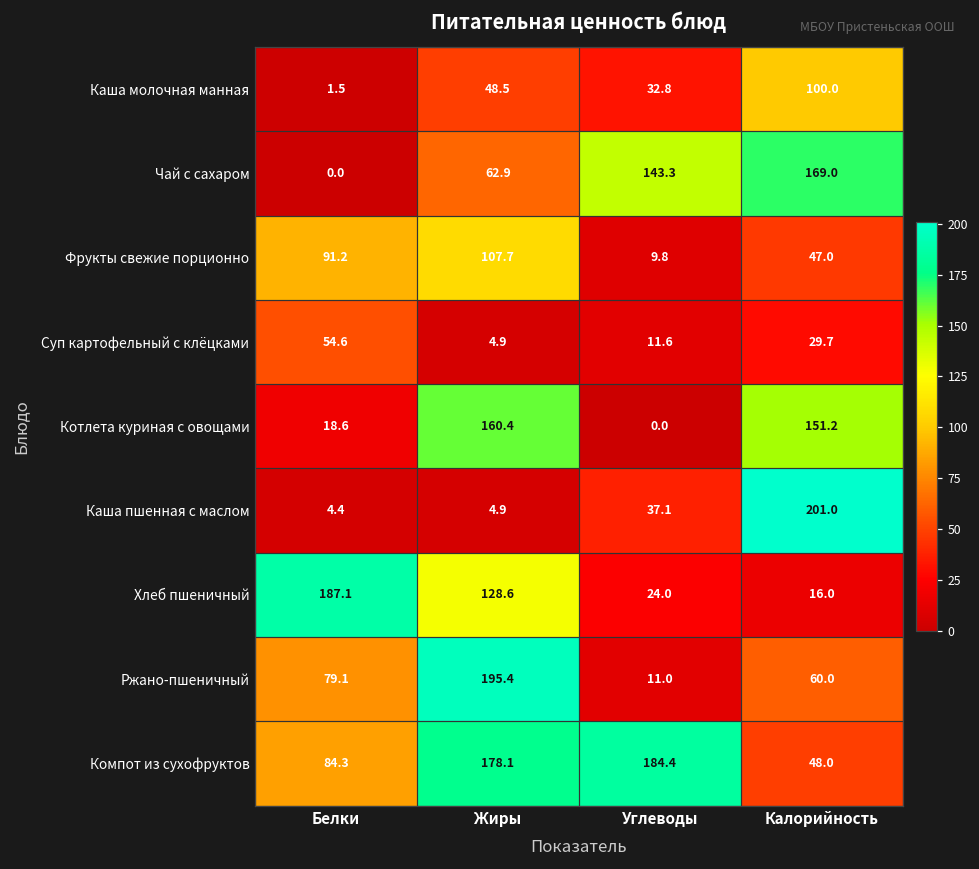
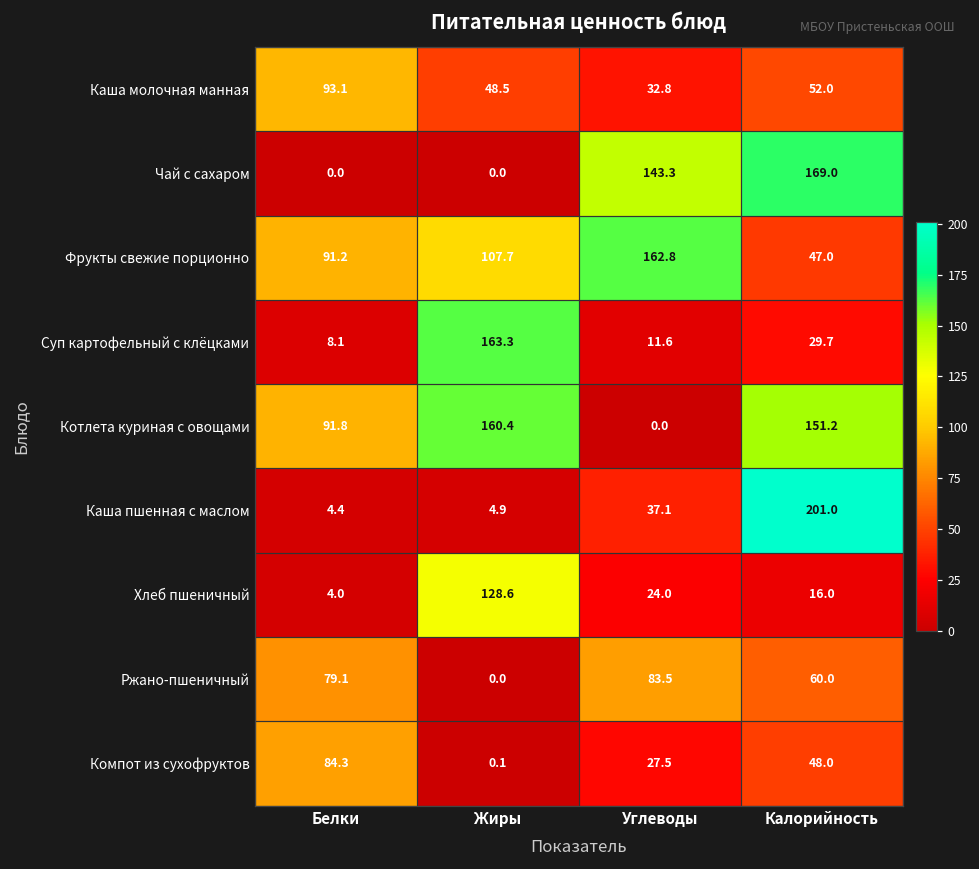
  {
    "Каша молочная манная": {
-     "Белки": 1.5,
+     "Белки": 93.1,
      "Жиры": 48.5,
      "Углеводы": 32.8,
-     "Калорийность": 100.0
+     "Калорийность": 52.0
    },
    "Чай с сахаром": {
      "Белки": 0.0,
-     "Жиры": 62.9,
+     "Жиры": 0.0,
      "Углеводы": 143.3,
      "Калорийность": 169.0
    },
    "Фрукты свежие порционно": {
      "Белки": 91.2,
      "Жиры": 107.7,
-     "Углеводы": 9.8,
+     "Углеводы": 162.8,
      "Калорийность": 47.0
    },
    "Суп картофельный с клёцками": {
-     "Белки": 54.6,
-     "Жиры": 4.9,
+     "Белки": 8.1,
+     "Жиры": 163.3,
      "Углеводы": 11.6,
      "Калорийность": 29.7
    },
    "Котлета куриная с овощами": {
-     "Белки": 18.6,
+     "Белки": 91.8,
      "Жиры": 160.4,
      "Углеводы": 0.0,
      "Калорийность": 151.2
    },
    "Каша пшенная с маслом": {
      "Белки": 4.4,
      "Жиры": 4.9,
      "Углеводы": 37.1,
      "Калорийность": 201.0
    },
    "Хлеб пшеничный": {
-     "Белки": 187.1,
+     "Белки": 4.0,
      "Жиры": 128.6,
      "Углеводы": 24.0,
      "Калорийность": 16.0
    },
    "Ржано-пшеничный": {
      "Белки": 79.1,
-     "Жиры": 195.4,
-     "Углеводы": 11.0,
+     "Жиры": 0.0,
+     "Углеводы": 83.5,
      "Калорийность": 60.0
    },
    "Компот из сухофруктов": {
      "Белки": 84.3,
-     "Жиры": 178.1,
-     "Углеводы": 184.4,
+     "Жиры": 0.1,
+     "Углеводы": 27.5,
      "Калорийность": 48.0
    }
  }
